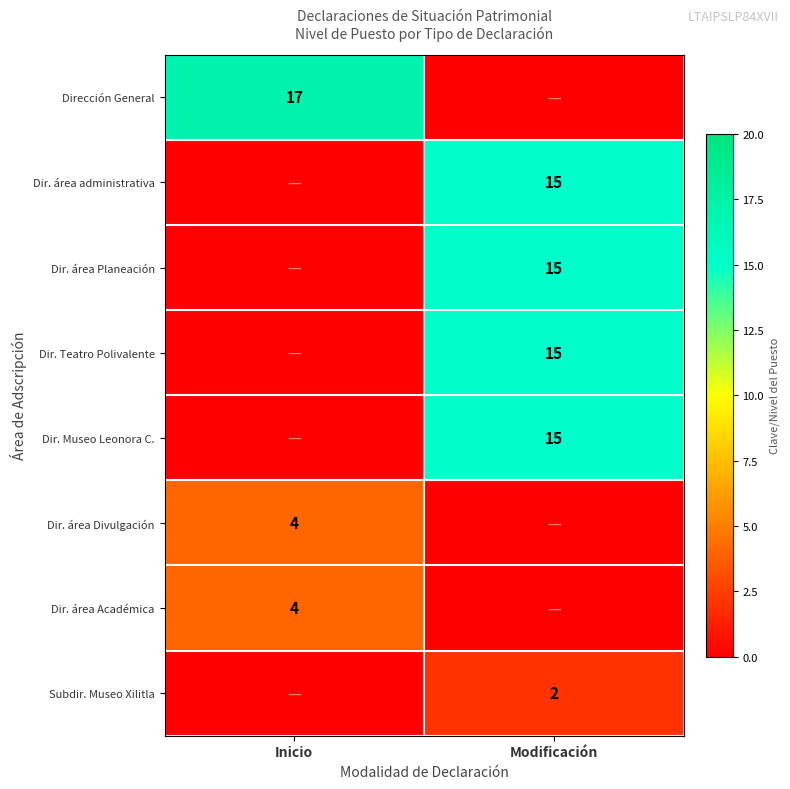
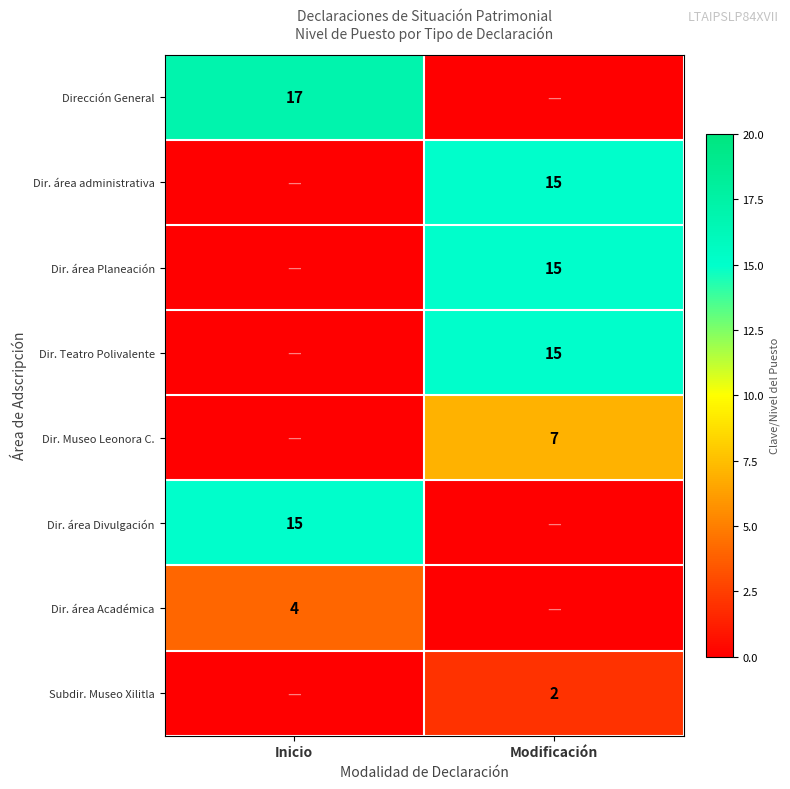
  {
    "Dirección General": {
      "Inicio": 17
    },
    "Dir. área administrativa": {
      "Modificación": 15
    },
    "Dir. área Planeación": {
      "Modificación": 15
    },
    "Dir. Teatro Polivalente": {
      "Modificación": 15
    },
    "Dir. Museo Leonora C.": {
-     "Modificación": 15
+     "Modificación": 7
    },
    "Dir. área Divulgación": {
-     "Inicio": 4
+     "Inicio": 15
    },
    "Dir. área Académica": {
      "Inicio": 4
    },
    "Subdir. Museo Xilitla": {
      "Modificación": 2
    }
  }
